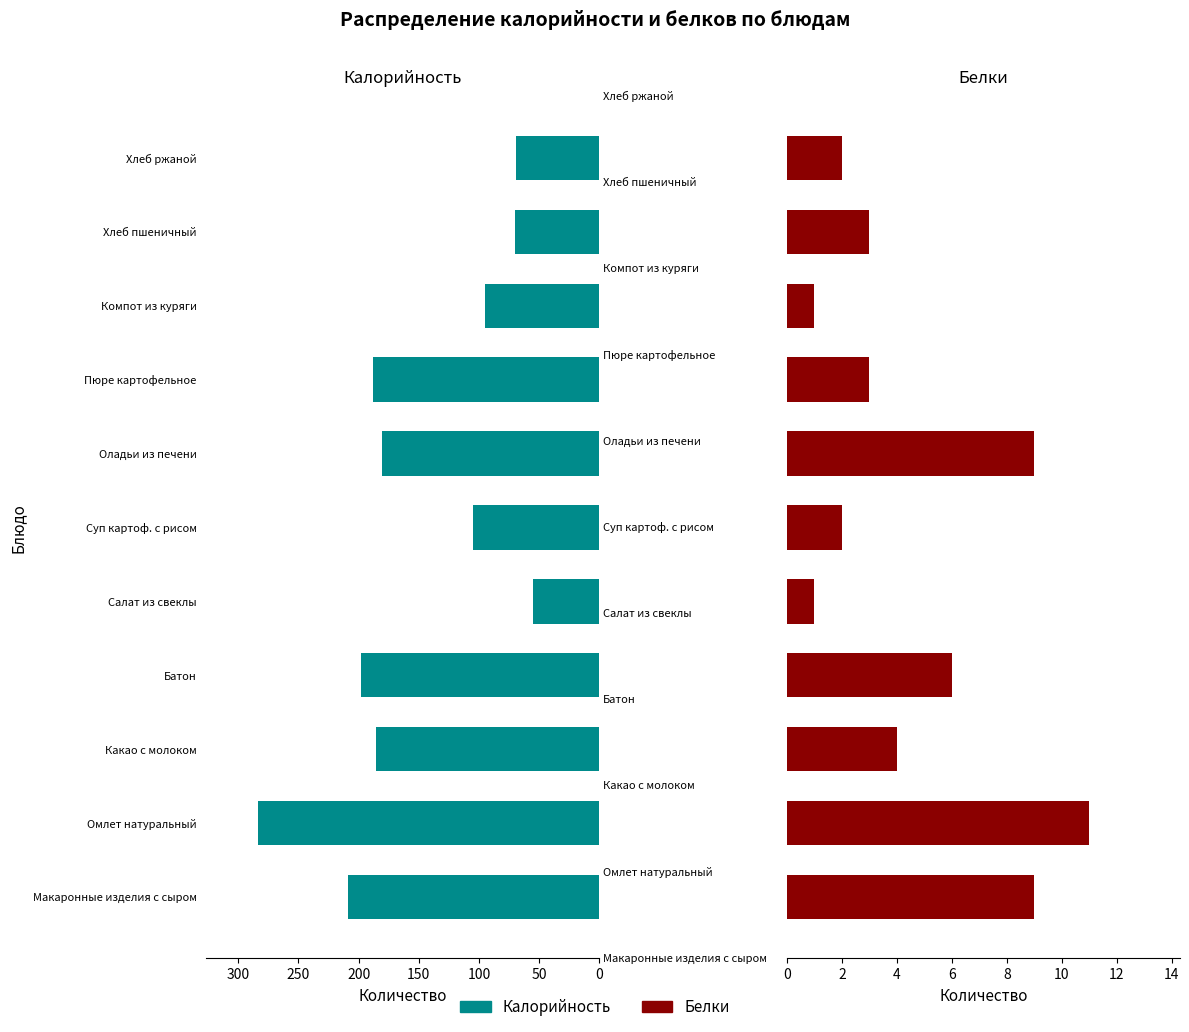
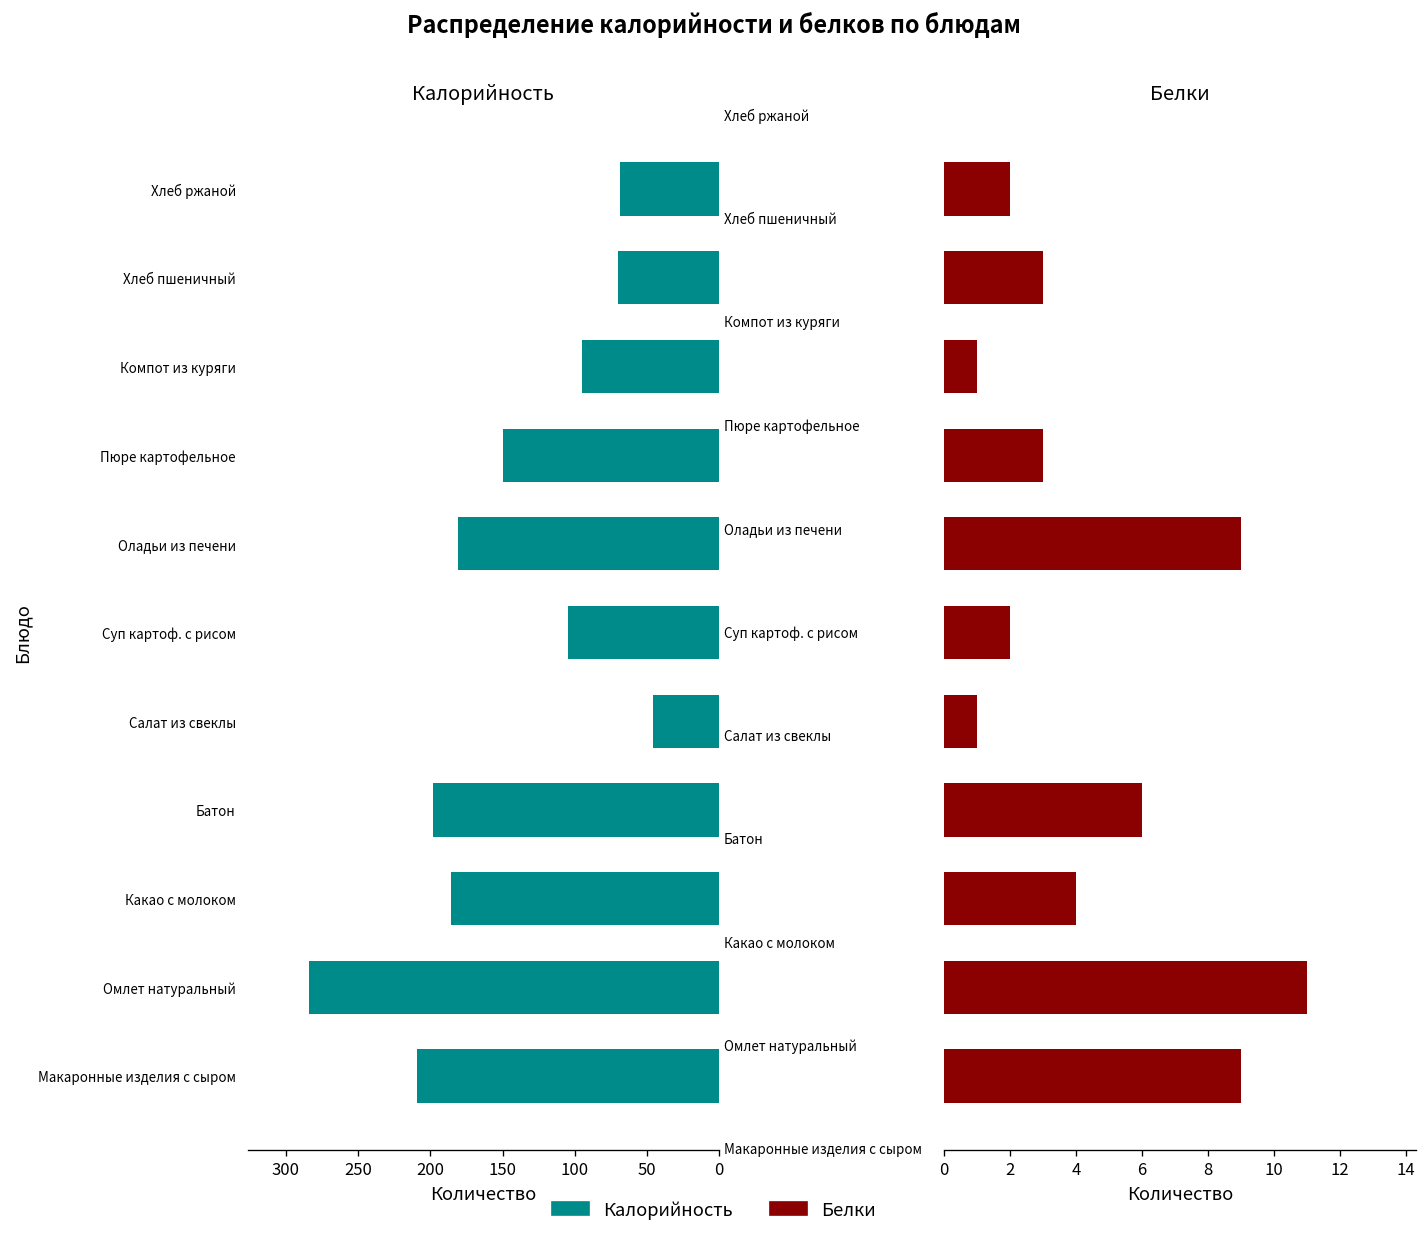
  {
    "Калорийность": {
      "Хлеб ржаной": 69,
      "Хлеб пшеничный": 70,
      "Компот из куряги": 95,
-     "Пюре картофельное": 188,
+     "Пюре картофельное": 150,
      "Оладьи из печени": 181,
      "Суп картоф. с рисом": 105,
-     "Салат из свеклы": 55,
+     "Салат из свеклы": 46,
      "Батон": 198,
      "Какао с молоком": 186,
      "Омлет натуральный": 284,
      "Макаронные изделия с сыром": 209
    }
  }
